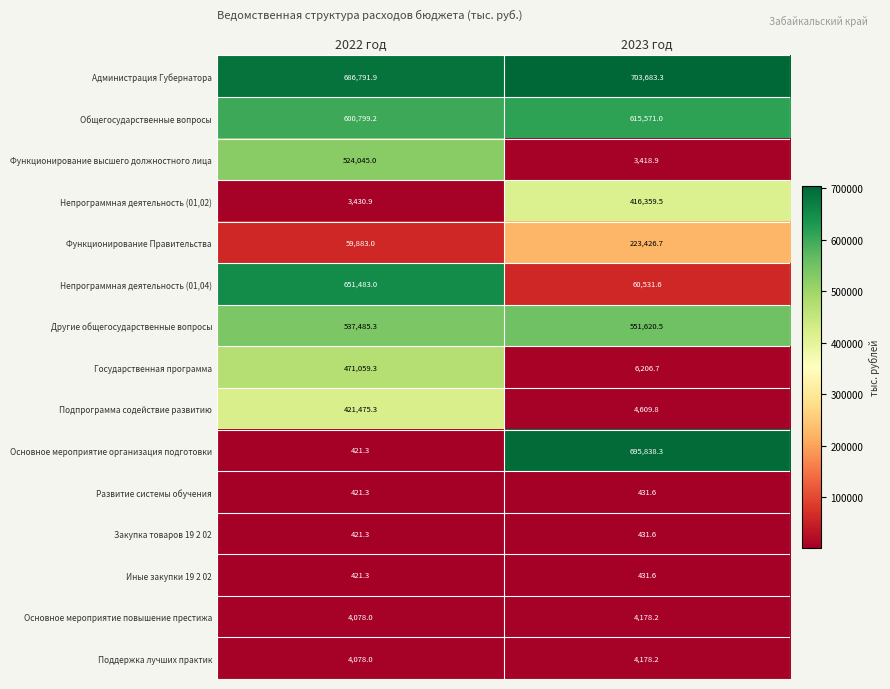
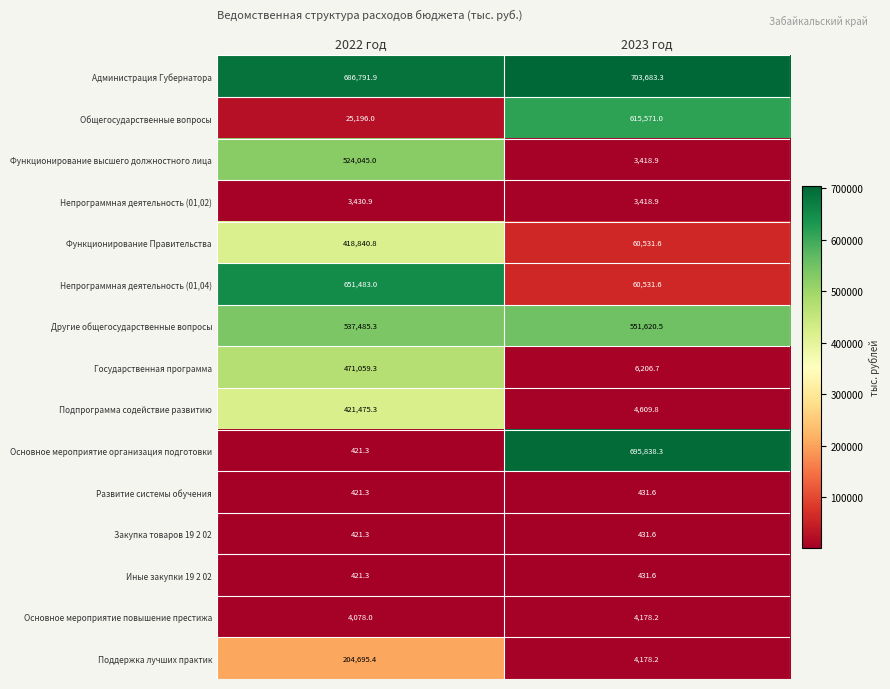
  {
    "Администрация Губернатора": {
      "2022 год": "686,791.9",
      "2023 год": "703,683.3"
    },
    "Общегосударственные вопросы": {
-     "2022 год": "600,799.2",
+     "2022 год": "25,196.0",
      "2023 год": "615,571.0"
    },
    "Функционирование высшего должностного лица": {
      "2022 год": "524,045.0",
      "2023 год": "3,418.9"
    },
    "Непрограммная деятельность (01,02)": {
      "2022 год": "3,430.9",
-     "2023 год": "416,359.5"
+     "2023 год": "3,418.9"
    },
    "Функционирование Правительства": {
-     "2022 год": "59,883.0",
-     "2023 год": "223,426.7"
+     "2022 год": "418,840.8",
+     "2023 год": "60,531.6"
    },
    "Непрограммная деятельность (01,04)": {
      "2022 год": "651,483.0",
      "2023 год": "60,531.6"
    },
    "Другие общегосударственные вопросы": {
      "2022 год": "537,485.3",
      "2023 год": "551,620.5"
    },
    "Государственная программа": {
      "2022 год": "471,059.3",
      "2023 год": "6,206.7"
    },
    "Подпрограмма содействие развитию": {
      "2022 год": "421,475.3",
      "2023 год": "4,609.8"
    },
    "Основное мероприятие организация подготовки": {
      "2022 год": "421.3",
      "2023 год": "695,838.3"
    },
    "Развитие системы обучения": {
      "2022 год": "421.3",
      "2023 год": "431.6"
    },
    "Закупка товаров 19 2 02": {
      "2022 год": "421.3",
      "2023 год": "431.6"
    },
    "Иные закупки 19 2 02": {
      "2022 год": "421.3",
      "2023 год": "431.6"
    },
    "Основное мероприятие повышение престижа": {
      "2022 год": "4,078.0",
      "2023 год": "4,178.2"
    },
    "Поддержка лучших практик": {
-     "2022 год": "4,078.0",
+     "2022 год": "204,695.4",
      "2023 год": "4,178.2"
    }
  }
